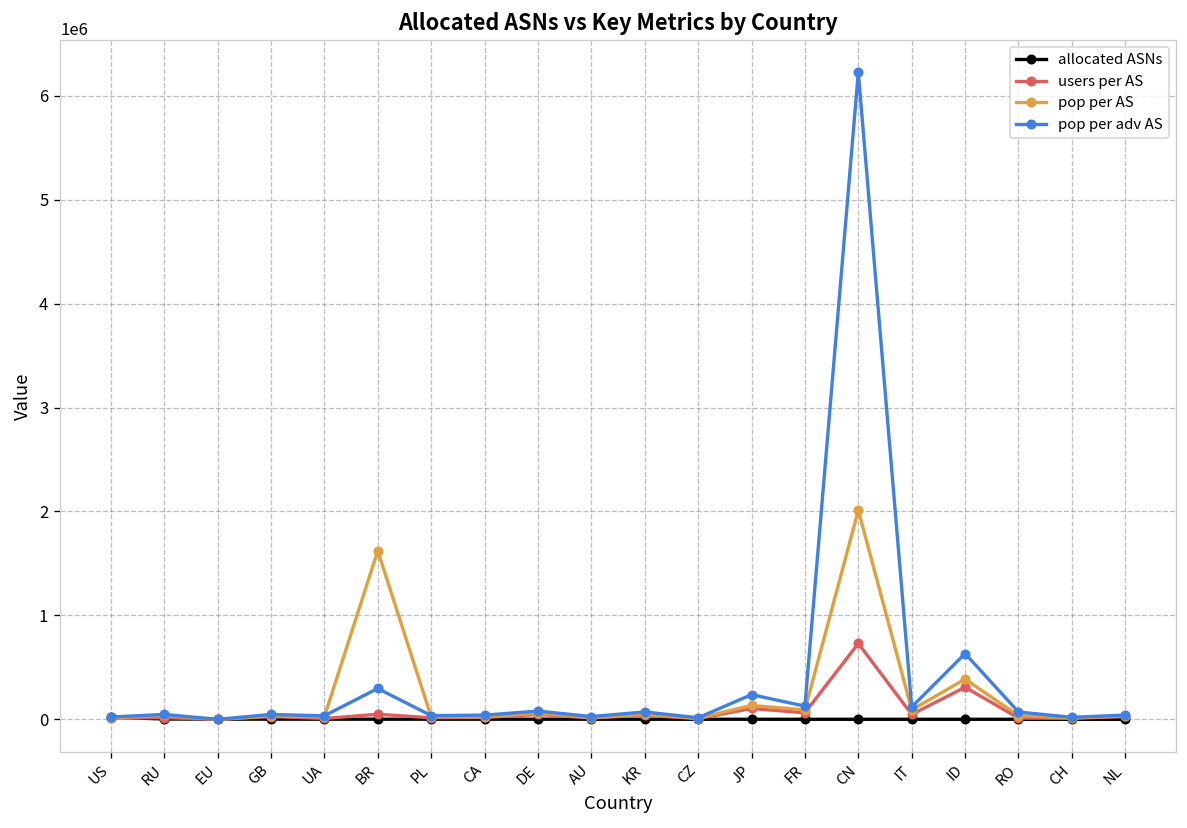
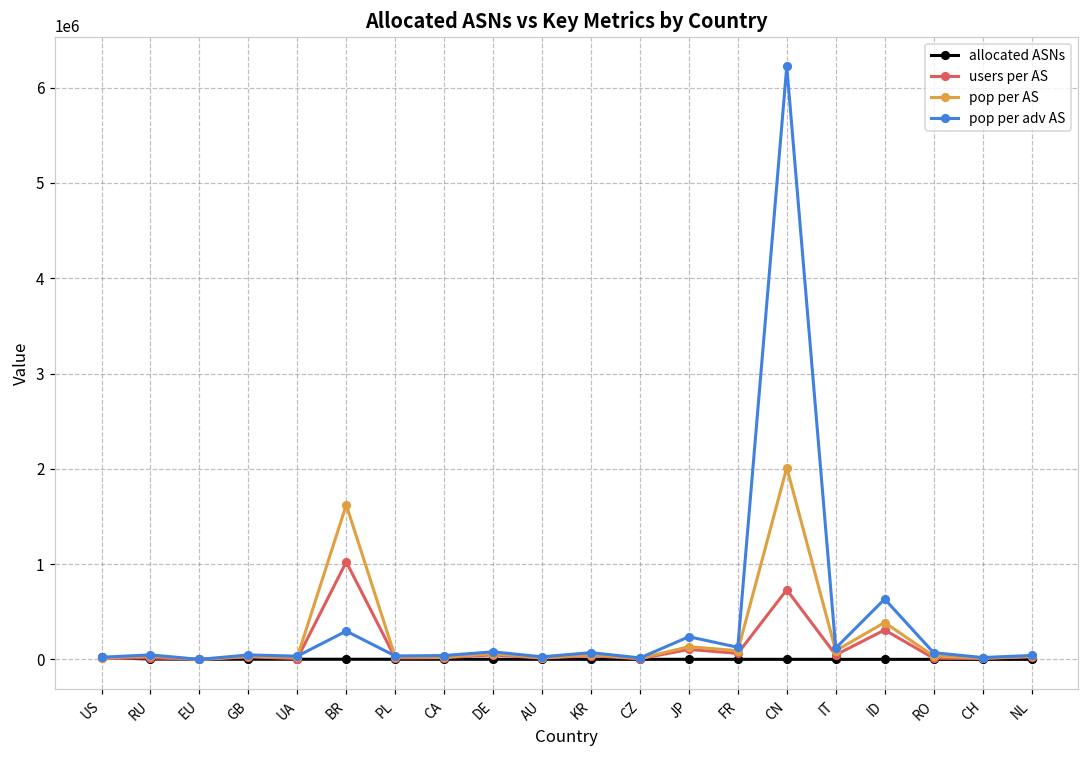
  {
    "allocated ASNs": {
      "BR": 0,
      "DE": 0,
      "KR": 0,
      "JP": 0,
      "FR": 0,
      "CN": 0,
      "IT": 0,
      "ID": 0
    },
    "users per AS": {
-     "BR": 0,
+     "BR": 1000000,
      "CN": 700000,
      "IT": 0,
      "ID": 300000
    },
    "pop per AS": {
      "BR": 1600000,
      "CN": 2000000,
      "ID": 400000
    },
    "pop per adv AS": {
      "BR": 300000,
      "JP": 200000,
      "FR": 100000,
      "CN": 6200000,
      "ID": 600000,
      "RO": 100000
    }
  }
